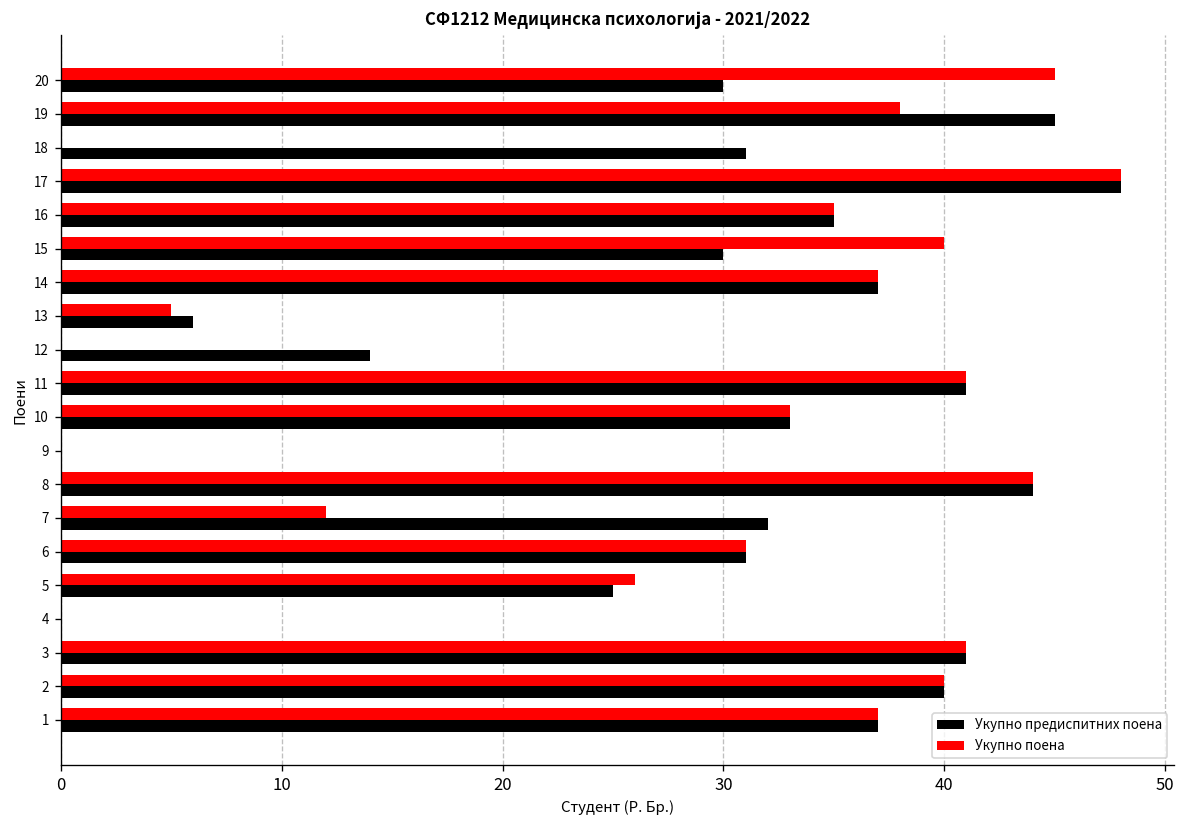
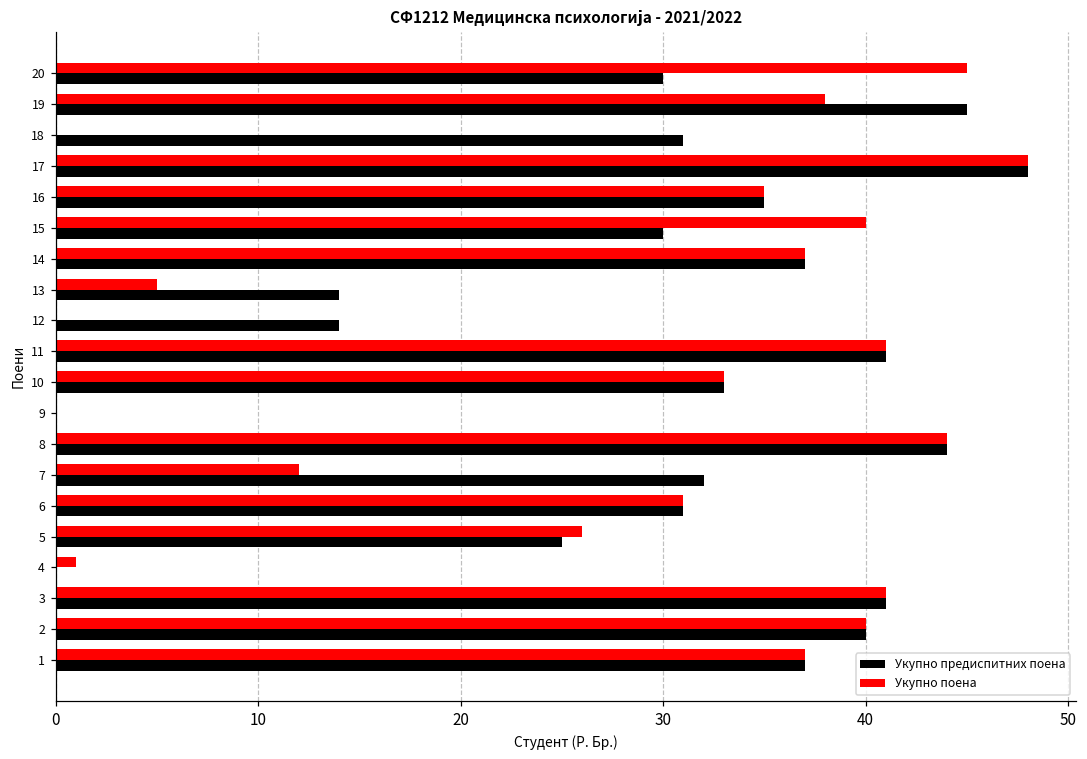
  {
    "Укупно предиспитних поена": {
      "20": 30,
      "19": 45,
      "18": 31,
      "17": 48,
      "16": 35,
      "15": 30,
      "14": 37,
-     "13": 6,
+     "13": 14,
      "12": 14,
      "11": 41,
      "10": 33,
      "9": 0,
      "8": 44,
      "7": 32,
      "6": 31,
      "5": 25,
      "4": 0,
      "3": 41,
      "2": 40,
      "1": 37
    },
    "Укупно поена": {
      "20": 45,
      "19": 38,
      "18": 0,
      "17": 48,
      "16": 35,
      "15": 40,
      "14": 37,
      "13": 5,
      "12": 0,
      "11": 41,
      "10": 33,
      "9": 0,
      "8": 44,
      "7": 12,
      "6": 31,
      "5": 26,
-     "4": 0,
+     "4": 1,
      "3": 41,
      "2": 40,
      "1": 37
    }
  }
